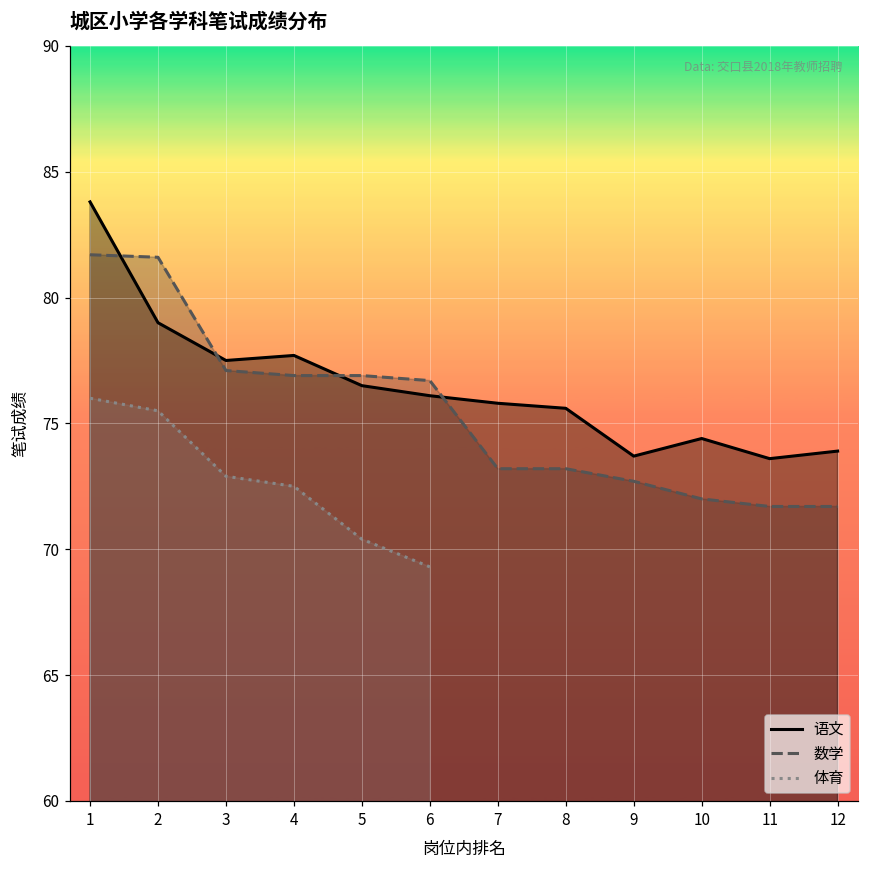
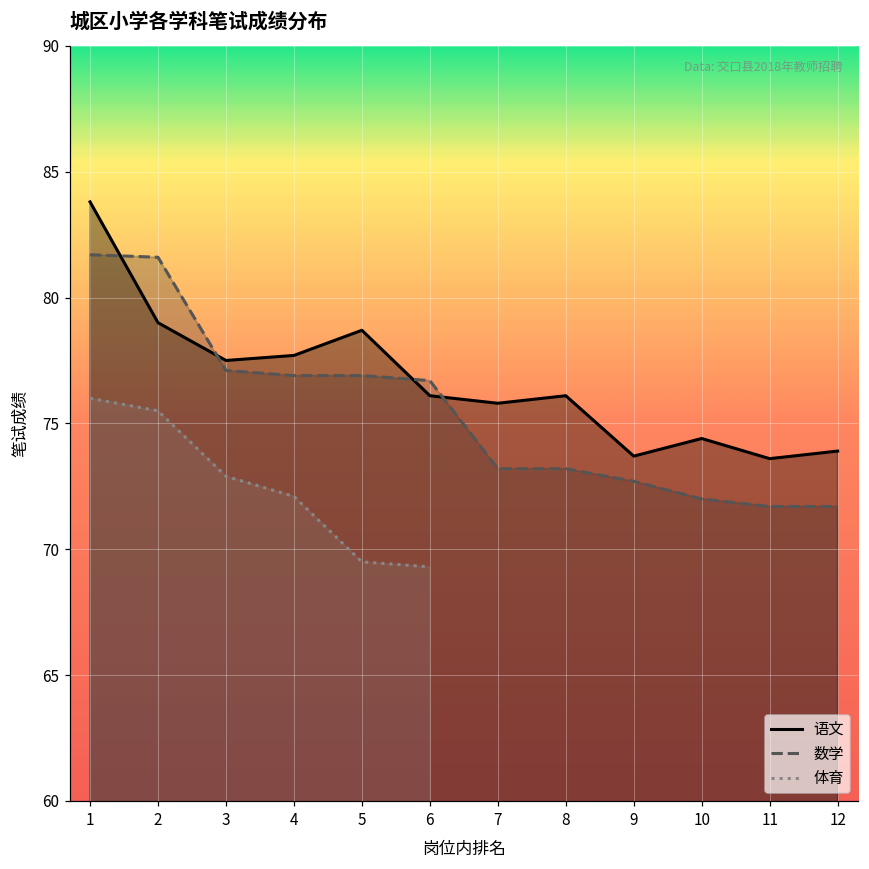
  {
    "语文": {
      "1": 83.8,
      "2": 79.0,
      "3": 77.5,
      "4": 77.7,
-     "5": 76.5,
+     "5": 78.7,
      "6": 76.1,
      "7": 75.8,
-     "8": 75.6,
+     "8": 76.1,
      "9": 73.7,
      "10": 74.4,
      "11": 73.6,
      "12": 73.9
    },
    "体育": {
      "1": 76.0,
      "2": 75.5,
      "3": 72.9,
-     "4": 72.5,
-     "5": 70.4,
+     "4": 72.1,
+     "5": 69.5,
      "6": 69.3
    }
  }
